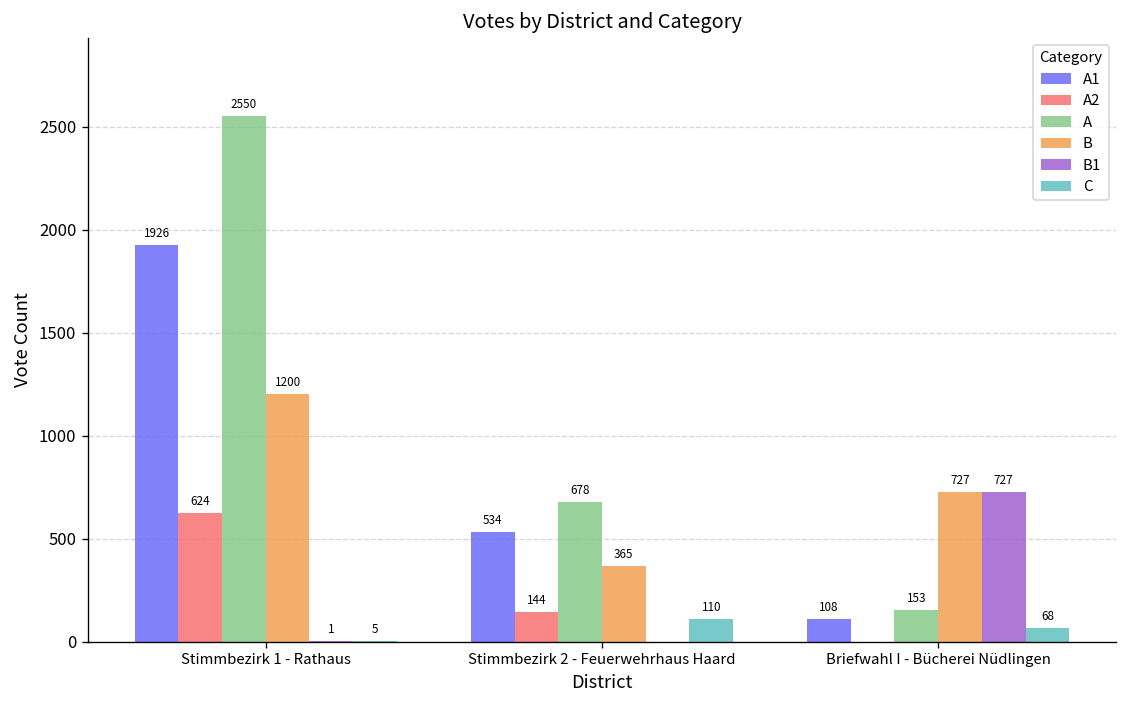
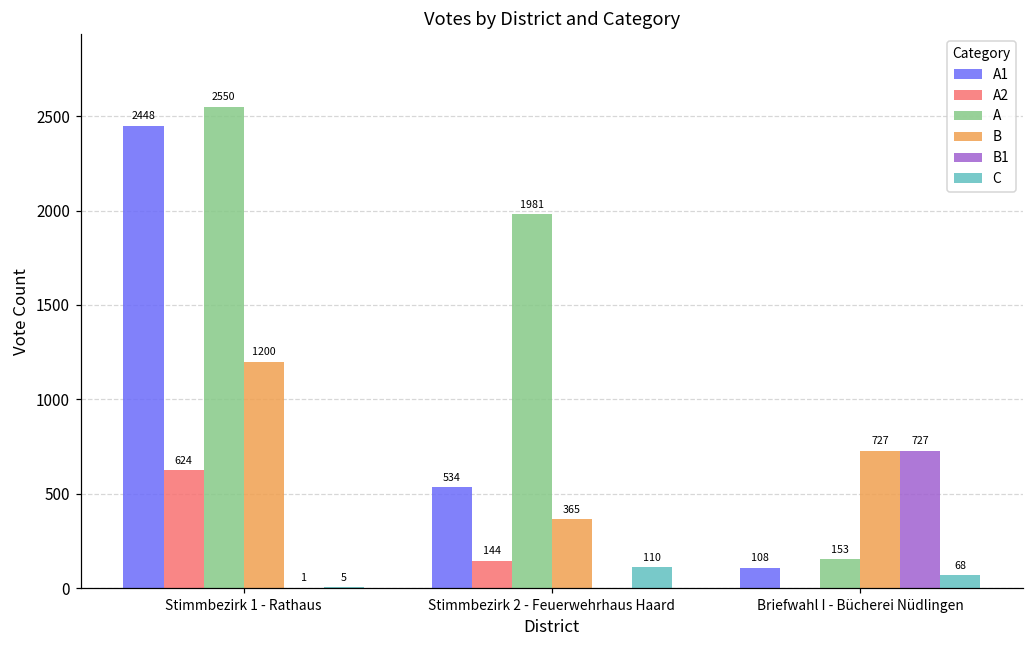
  {
    "A1": {
-     "Stimmbezirk 1 - Rathaus": 1926,
+     "Stimmbezirk 1 - Rathaus": 2448,
      "Stimmbezirk 2 - Feuerwehrhaus Haard": 534,
      "Briefwahl I - Bücherei Nüdlingen": 108
    },
    "A": {
      "Stimmbezirk 1 - Rathaus": 2550,
-     "Stimmbezirk 2 - Feuerwehrhaus Haard": 678,
+     "Stimmbezirk 2 - Feuerwehrhaus Haard": 1981,
      "Briefwahl I - Bücherei Nüdlingen": 153
    },
    "B1": {
      "Stimmbezirk 1 - Rathaus": 1,
      "Briefwahl I - Bücherei Nüdlingen": 727
    },
    "C": {
      "Stimmbezirk 1 - Rathaus": 5,
      "Stimmbezirk 2 - Feuerwehrhaus Haard": 110,
      "Briefwahl I - Bücherei Nüdlingen": 68
    }
  }
